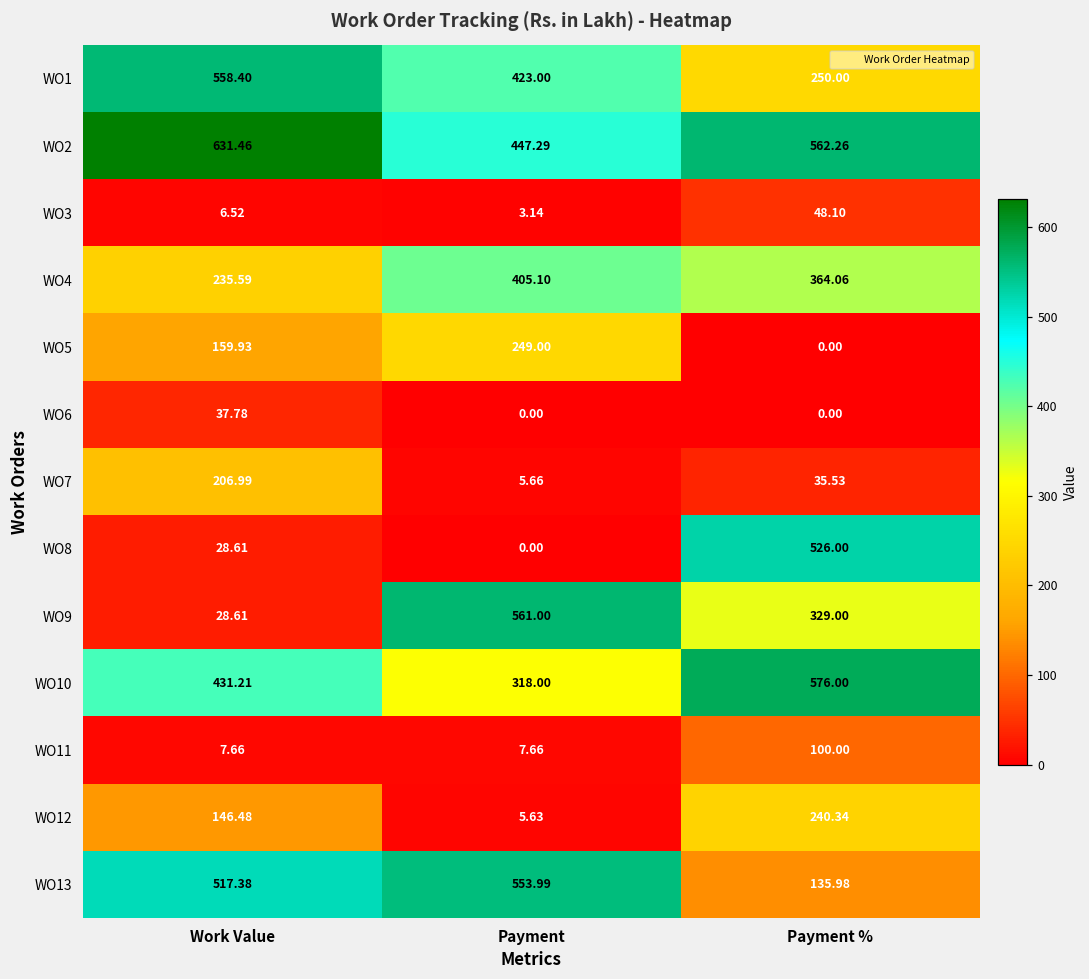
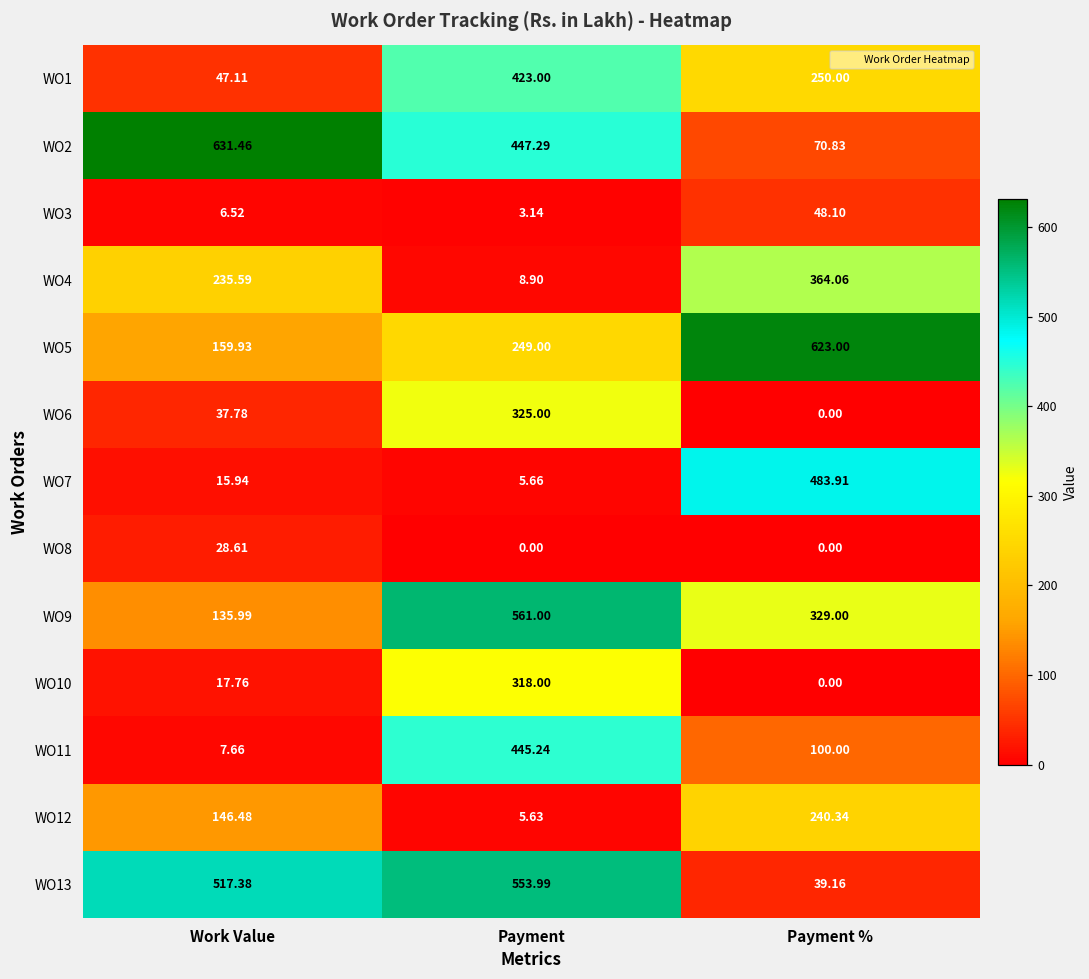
  {
    "WO1": {
-     "Work Value": 558.40,
+     "Work Value": 47.11,
      "Payment": 423.00,
      "Payment %": 250.00
    },
    "WO2": {
      "Work Value": 631.46,
      "Payment": 447.29,
-     "Payment %": 562.26
+     "Payment %": 70.83
    },
    "WO3": {
      "Work Value": 6.52,
      "Payment": 3.14,
      "Payment %": 48.10
    },
    "WO4": {
      "Work Value": 235.59,
-     "Payment": 405.10,
+     "Payment": 8.90,
      "Payment %": 364.06
    },
    "WO5": {
      "Work Value": 159.93,
      "Payment": 249.00,
-     "Payment %": 0.00
+     "Payment %": 623.00
    },
    "WO6": {
      "Work Value": 37.78,
-     "Payment": 0.00,
+     "Payment": 325.00,
      "Payment %": 0.00
    },
    "WO7": {
-     "Work Value": 206.99,
+     "Work Value": 15.94,
      "Payment": 5.66,
-     "Payment %": 35.53
+     "Payment %": 483.91
    },
    "WO8": {
      "Work Value": 28.61,
      "Payment": 0.00,
-     "Payment %": 526.00
+     "Payment %": 0.00
    },
    "WO9": {
-     "Work Value": 28.61,
+     "Work Value": 135.99,
      "Payment": 561.00,
      "Payment %": 329.00
    },
    "WO10": {
-     "Work Value": 431.21,
+     "Work Value": 17.76,
      "Payment": 318.00,
-     "Payment %": 576.00
+     "Payment %": 0.00
    },
    "WO11": {
      "Work Value": 7.66,
-     "Payment": 7.66,
+     "Payment": 445.24,
      "Payment %": 100.00
    },
    "WO12": {
      "Work Value": 146.48,
      "Payment": 5.63,
      "Payment %": 240.34
    },
    "WO13": {
      "Work Value": 517.38,
      "Payment": 553.99,
-     "Payment %": 135.98
+     "Payment %": 39.16
    }
  }
